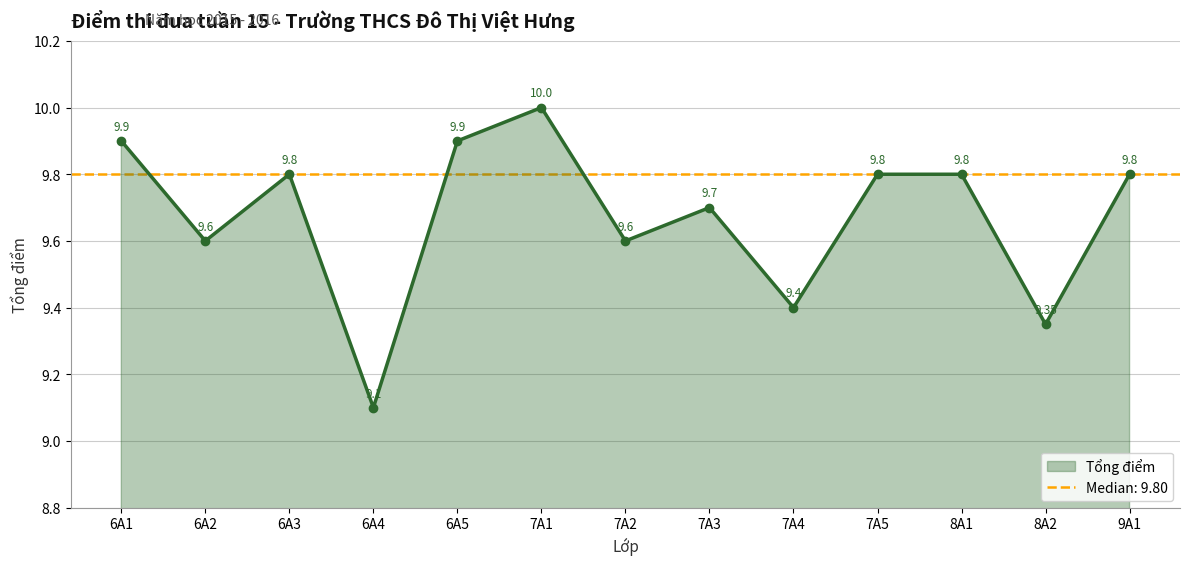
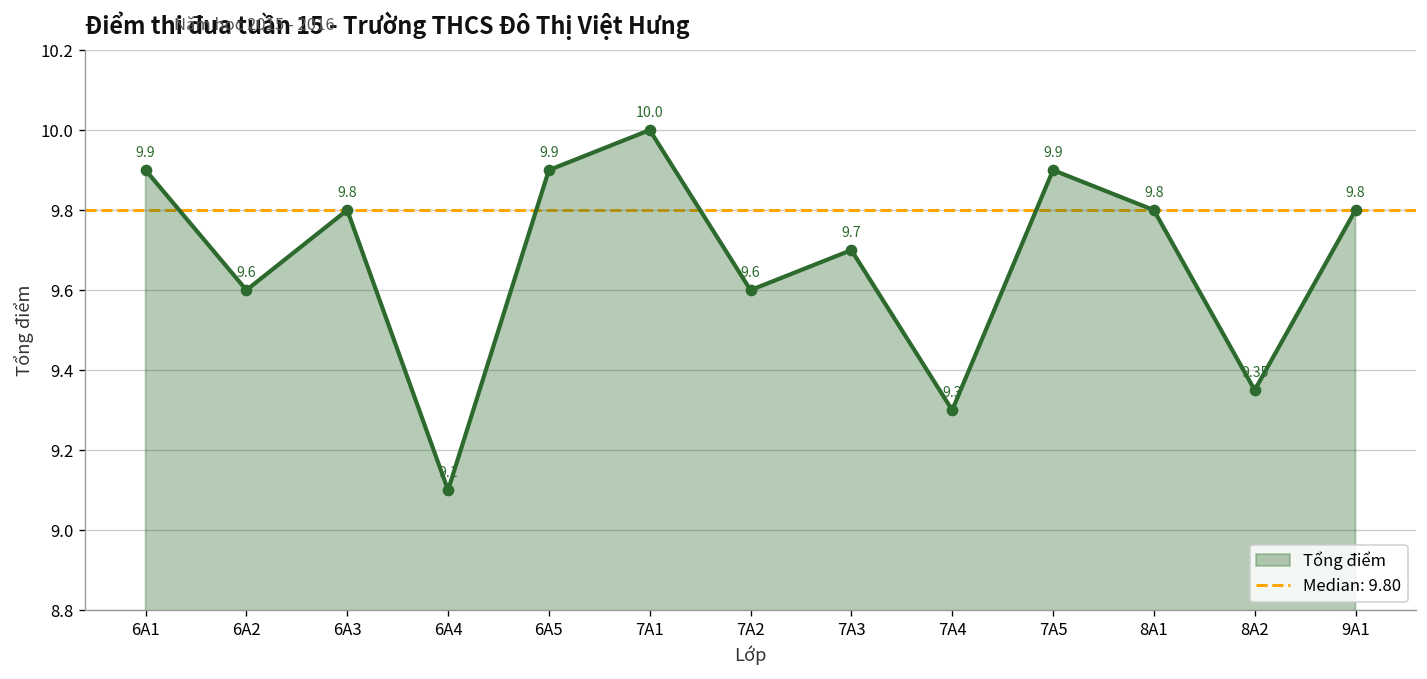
  {
    "6A1": 9.9,
    "6A2": 9.6,
    "6A3": 9.8,
    "6A4": 9.1,
    "6A5": 9.9,
    "7A1": 10.0,
    "7A2": 9.6,
    "7A3": 9.7,
-   "7A4": 9.4,
-   "7A5": 9.8,
+   "7A4": 9.3,
+   "7A5": 9.9,
    "8A1": 9.8,
    "8A2": 9.35,
    "9A1": 9.8
  }
